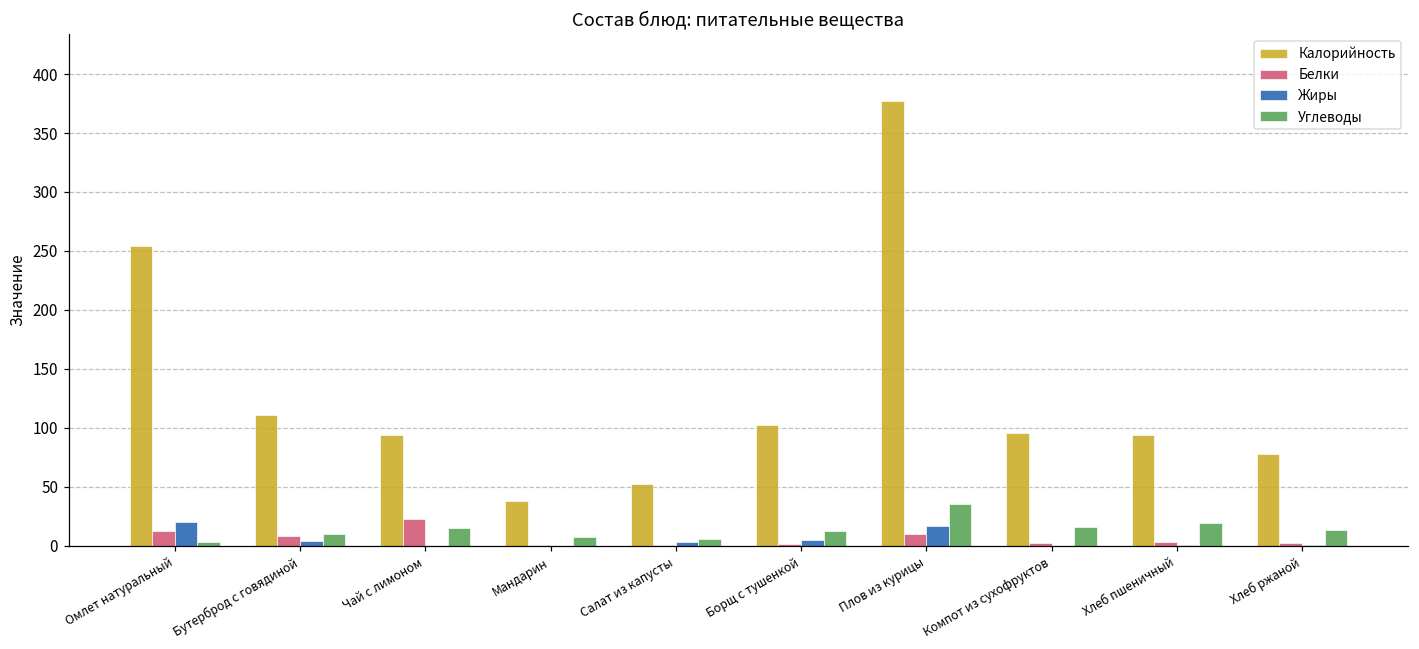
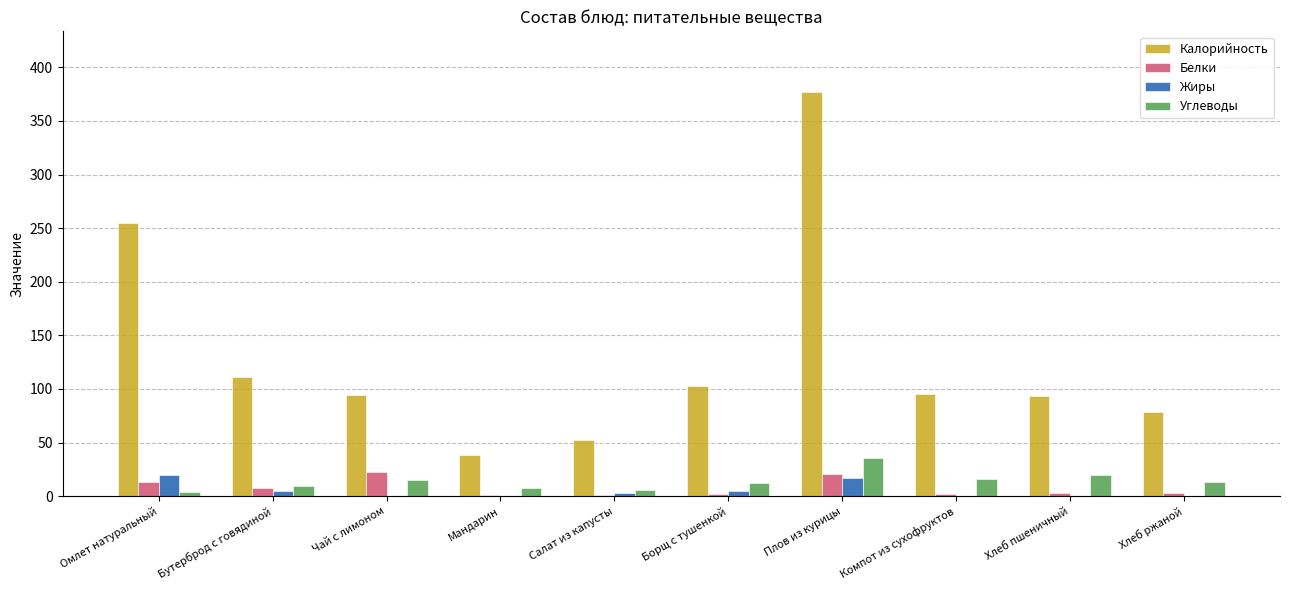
  {
    "Калорийность": {
      "Омлет натуральный": 255,
      "Бутерброд с говядиной": 111,
      "Чай с лимоном": 94,
      "Мандарин": 38,
      "Салат из капусты": 52,
      "Борщ с тушенкой": 103,
      "Плов из курицы": 377,
      "Компот из сухофруктов": 95,
      "Хлеб пшеничный": 94,
      "Хлеб ржаной": 78
    },
    "Белки": {
      "Омлет натуральный": 13,
      "Бутерброд с говядиной": 8,
      "Чай с лимоном": 23,
-     "Плов из курицы": 10,
+     "Плов из курицы": 20,
      "Хлеб пшеничный": 3,
      "Хлеб ржаной": 3
    },
    "Жиры": {
      "Омлет натуральный": 20,
      "Бутерброд с говядиной": 5,
      "Чай с лимоном": 0,
      "Салат из капусты": 3,
      "Борщ с тушенкой": 5,
      "Плов из курицы": 17,
      "Компот из сухофруктов": 0
    },
    "Углеводы": {
      "Омлет натуральный": 3,
      "Бутерброд с говядиной": 10,
      "Чай с лимоном": 15,
      "Мандарин": 8,
      "Салат из капусты": 5,
      "Борщ с тушенкой": 13,
      "Плов из курицы": 36,
      "Компот из сухофруктов": 16,
      "Хлеб пшеничный": 20,
      "Хлеб ржаной": 13
    }
  }
